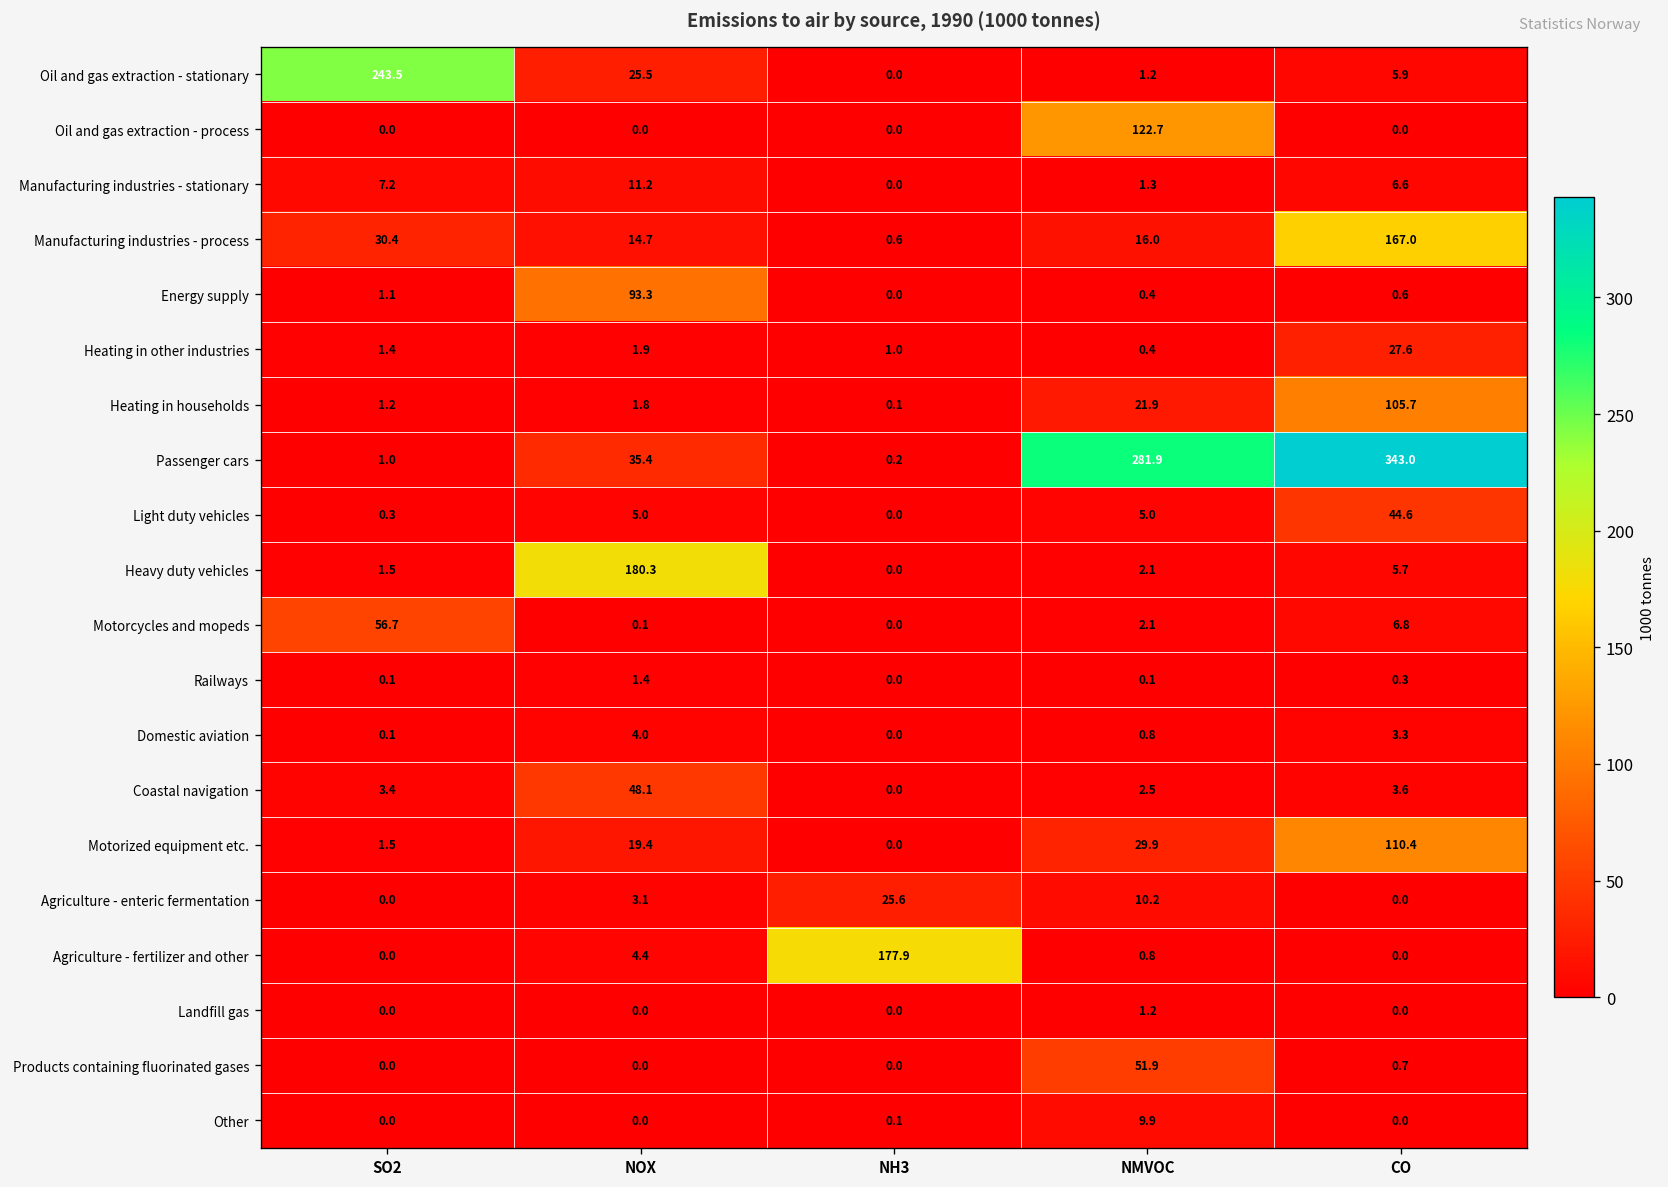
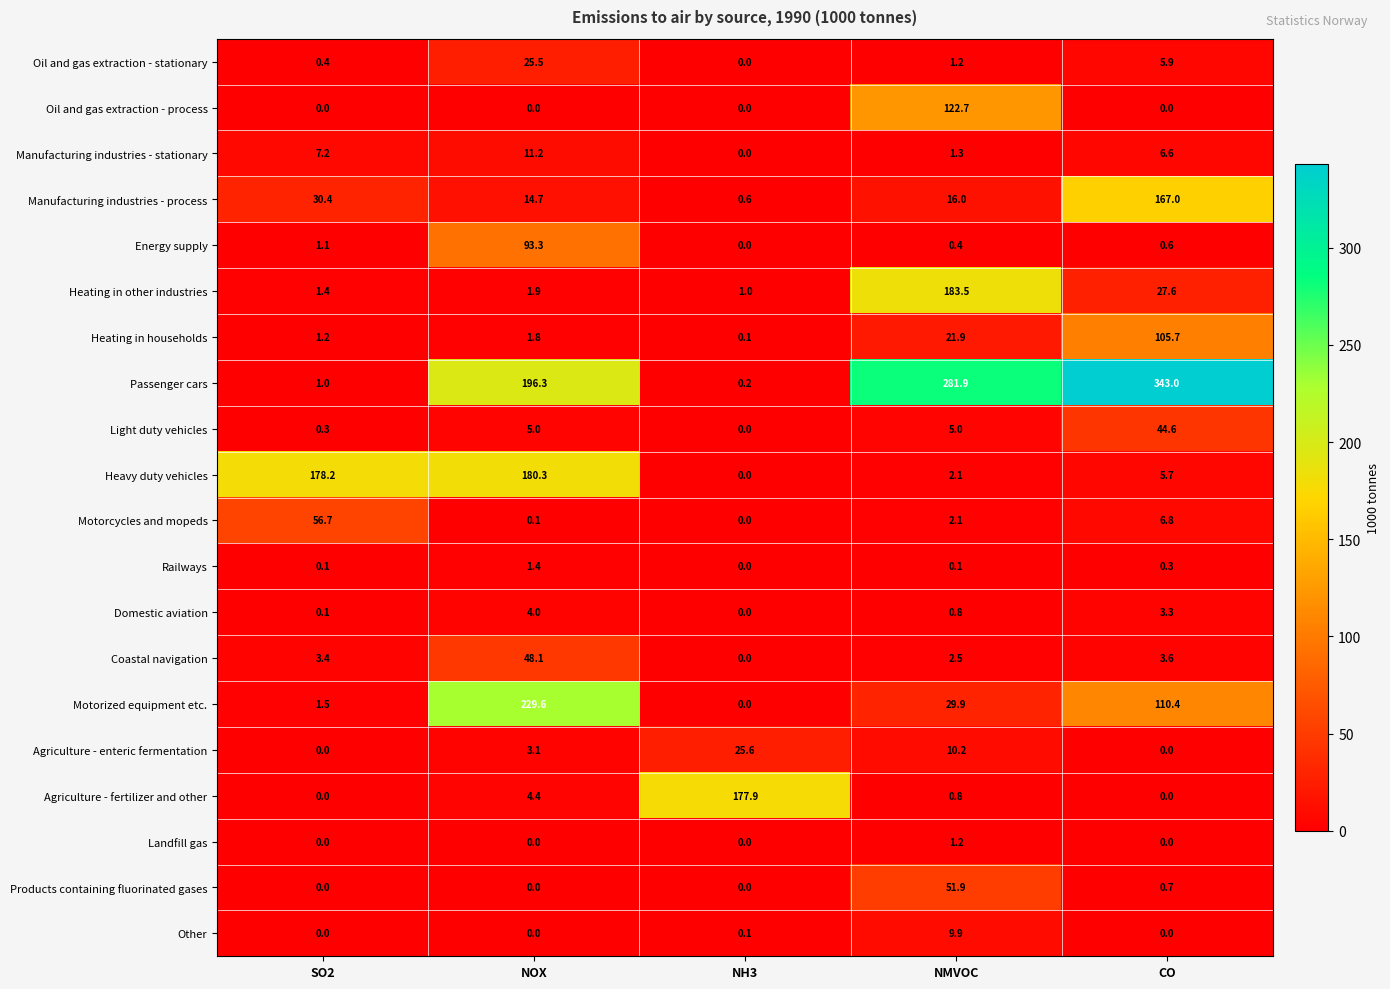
  {
    "Oil and gas extraction - stationary": {
-     "SO2": 243.5,
+     "SO2": 0.4,
      "NOX": 25.5,
      "NH3": 0.0,
      "NMVOC": 1.2,
      "CO": 5.9
    },
    "Oil and gas extraction - process": {
      "SO2": 0.0,
      "NOX": 0.0,
      "NH3": 0.0,
      "NMVOC": 122.7,
      "CO": 0.0
    },
    "Manufacturing industries - stationary": {
      "SO2": 7.2,
      "NOX": 11.2,
      "NH3": 0.0,
      "NMVOC": 1.3,
      "CO": 6.6
    },
    "Manufacturing industries - process": {
      "SO2": 30.4,
      "NOX": 14.7,
      "NH3": 0.6,
      "NMVOC": 16.0,
      "CO": 167.0
    },
    "Energy supply": {
      "SO2": 1.1,
      "NOX": 93.3,
      "NH3": 0.0,
      "NMVOC": 0.4,
      "CO": 0.6
    },
    "Heating in other industries": {
      "SO2": 1.4,
      "NOX": 1.9,
      "NH3": 1.0,
-     "NMVOC": 0.4,
+     "NMVOC": 183.5,
      "CO": 27.6
    },
    "Heating in households": {
      "SO2": 1.2,
      "NOX": 1.8,
      "NH3": 0.1,
      "NMVOC": 21.9,
      "CO": 105.7
    },
    "Passenger cars": {
      "SO2": 1.0,
-     "NOX": 35.4,
+     "NOX": 196.3,
      "NH3": 0.2,
      "NMVOC": 281.9,
      "CO": 343.0
    },
    "Light duty vehicles": {
      "SO2": 0.3,
      "NOX": 5.0,
      "NH3": 0.0,
      "NMVOC": 5.0,
      "CO": 44.6
    },
    "Heavy duty vehicles": {
-     "SO2": 1.5,
+     "SO2": 178.2,
      "NOX": 180.3,
      "NH3": 0.0,
      "NMVOC": 2.1,
      "CO": 5.7
    },
    "Motorcycles and mopeds": {
      "SO2": 56.7,
      "NOX": 0.1,
      "NH3": 0.0,
      "NMVOC": 2.1,
      "CO": 6.8
    },
    "Railways": {
      "SO2": 0.1,
      "NOX": 1.4,
      "NH3": 0.0,
      "NMVOC": 0.1,
      "CO": 0.3
    },
    "Domestic aviation": {
      "SO2": 0.1,
      "NOX": 4.0,
      "NH3": 0.0,
      "NMVOC": 0.8,
      "CO": 3.3
    },
    "Coastal navigation": {
      "SO2": 3.4,
      "NOX": 48.1,
      "NH3": 0.0,
      "NMVOC": 2.5,
      "CO": 3.6
    },
    "Motorized equipment etc.": {
      "SO2": 1.5,
-     "NOX": 19.4,
+     "NOX": 229.6,
      "NH3": 0.0,
      "NMVOC": 29.9,
      "CO": 110.4
    },
    "Agriculture - enteric fermentation": {
      "SO2": 0.0,
      "NOX": 3.1,
      "NH3": 25.6,
      "NMVOC": 10.2,
      "CO": 0.0
    },
    "Agriculture - fertilizer and other": {
      "SO2": 0.0,
      "NOX": 4.4,
      "NH3": 177.9,
      "NMVOC": 0.8,
      "CO": 0.0
    },
    "Landfill gas": {
      "SO2": 0.0,
      "NOX": 0.0,
      "NH3": 0.0,
      "NMVOC": 1.2,
      "CO": 0.0
    },
    "Products containing fluorinated gases": {
      "SO2": 0.0,
      "NOX": 0.0,
      "NH3": 0.0,
      "NMVOC": 51.9,
      "CO": 0.7
    },
    "Other": {
      "SO2": 0.0,
      "NOX": 0.0,
      "NH3": 0.1,
      "NMVOC": 9.9,
      "CO": 0.0
    }
  }
